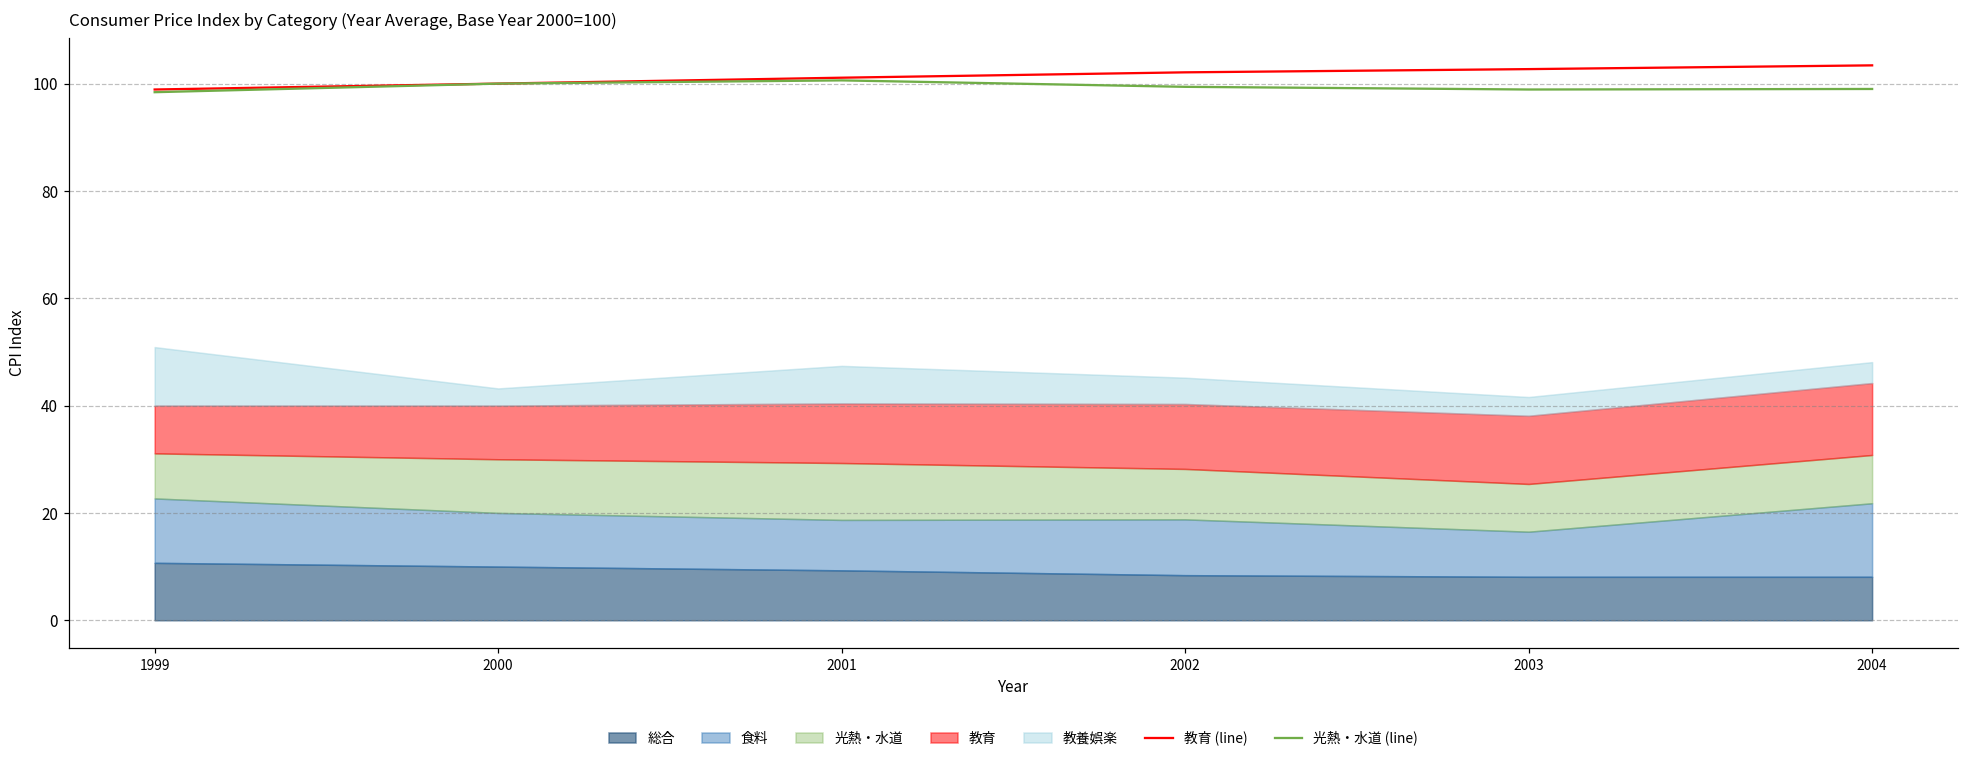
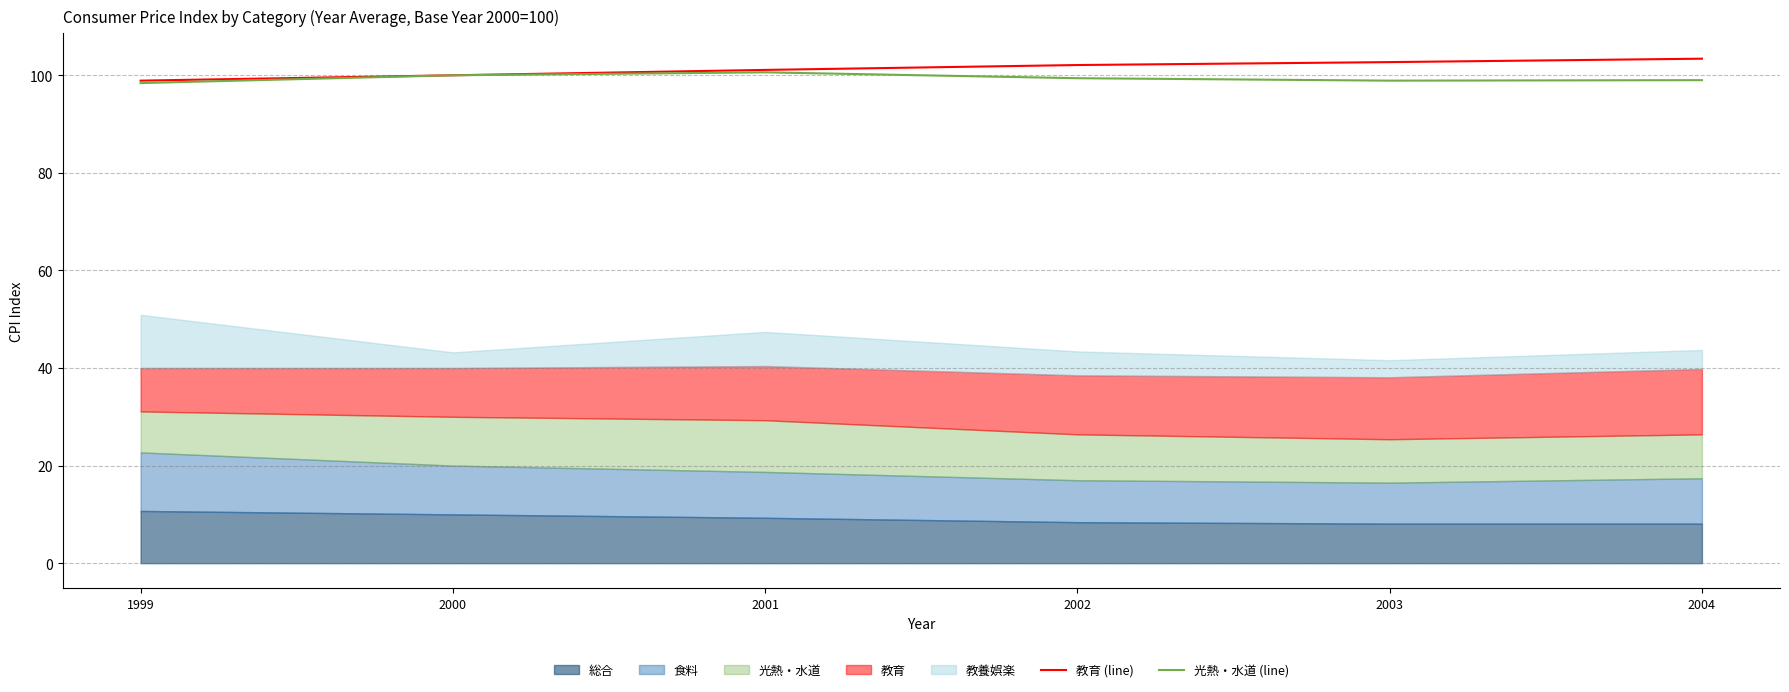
  {
    "総合": {
      "1999": 11,
      "2000": 10,
      "2001": 9,
      "2002": 8,
      "2003": 8,
      "2004": 8
    },
    "食料": {
      "1999": 12,
      "2000": 10,
      "2001": 9,
-     "2002": 10,
+     "2002": 9,
      "2003": 8,
-     "2004": 14
+     "2004": 9
    },
    "教養娯楽": {
      "1999": 11,
      "2000": 3,
      "2001": 7,
      "2002": 5,
      "2003": 4,
      "2004": 4
    }
  }
